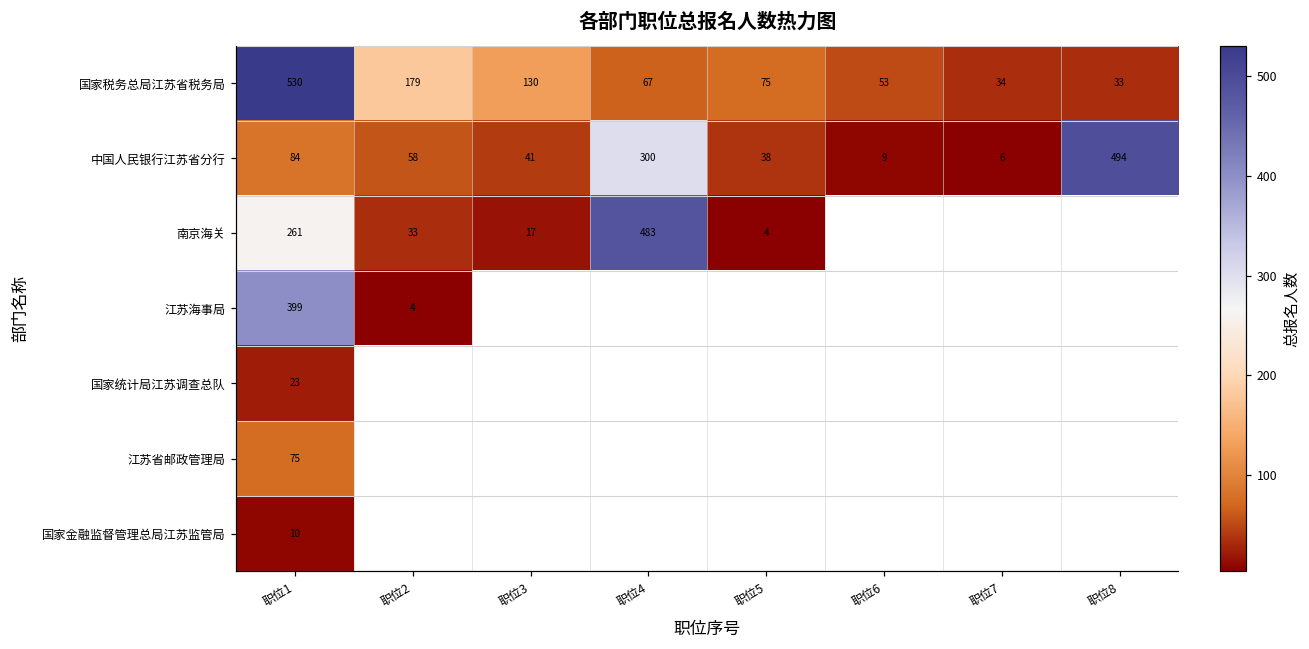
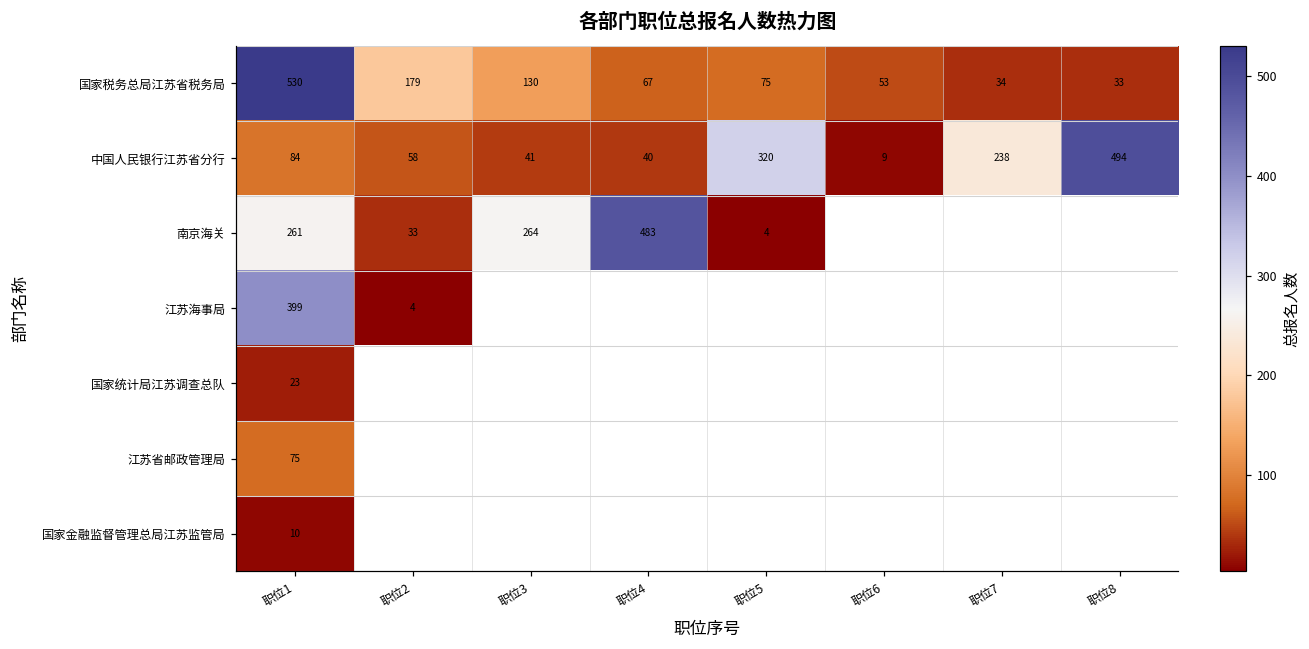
  {
    "国家税务总局江苏省税务局": {
      "职位1": 530,
      "职位2": 179,
      "职位3": 130,
      "职位4": 67,
      "职位5": 75,
      "职位6": 53,
      "职位7": 34,
      "职位8": 33
    },
    "中国人民银行江苏省分行": {
      "职位1": 84,
      "职位2": 58,
      "职位3": 41,
-     "职位4": 300,
-     "职位5": 38,
+     "职位4": 40,
+     "职位5": 320,
      "职位6": 9,
-     "职位7": 6,
+     "职位7": 238,
      "职位8": 494
    },
    "南京海关": {
      "职位1": 261,
      "职位2": 33,
-     "职位3": 17,
+     "职位3": 264,
      "职位4": 483,
      "职位5": 4
    },
    "江苏海事局": {
      "职位1": 399,
      "职位2": 4
    },
    "国家统计局江苏调查总队": {
      "职位1": 23
    },
    "江苏省邮政管理局": {
      "职位1": 75
    },
    "国家金融监督管理总局江苏监管局": {
      "职位1": 10
    }
  }
